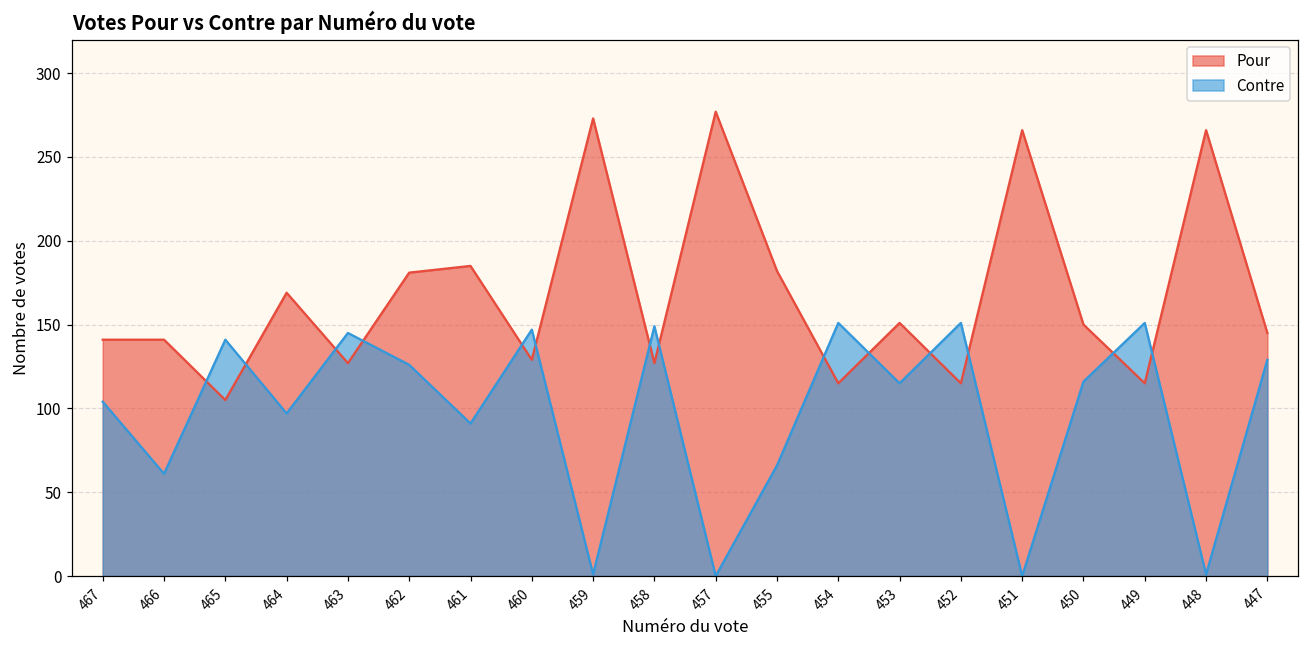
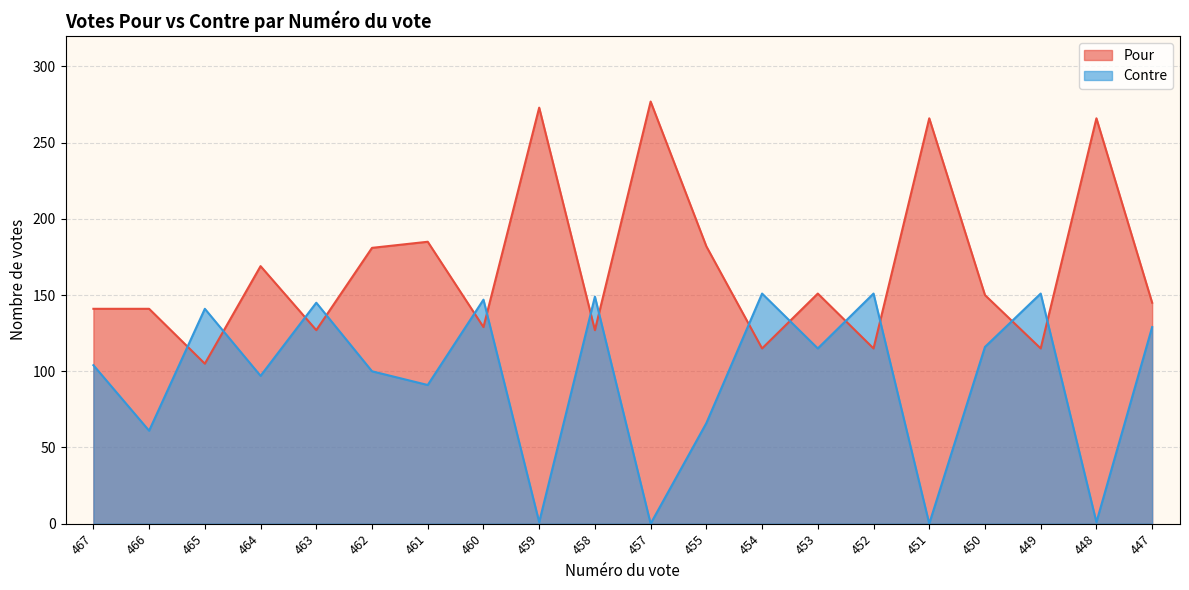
  {
    "Pour": {
      "467": 141,
      "466": 141,
      "465": 105,
      "464": 169,
      "463": 127,
      "462": 181,
      "461": 185,
      "460": 129,
      "459": 273,
      "458": 127,
      "457": 277,
      "455": 182,
      "454": 115,
      "453": 151,
      "452": 115,
      "451": 266,
      "450": 150,
      "449": 115,
      "448": 266,
      "447": 145
    },
    "Contre": {
      "467": 104,
      "466": 61,
      "465": 141,
      "464": 97,
      "463": 145,
-     "462": 126,
+     "462": 100,
      "461": 91,
      "460": 147,
      "459": 1,
      "458": 149,
      "457": 0,
      "455": 66,
      "454": 151,
      "453": 115,
      "452": 151,
      "451": 0,
      "450": 116,
      "449": 151,
      "448": 1,
      "447": 129
    }
  }
